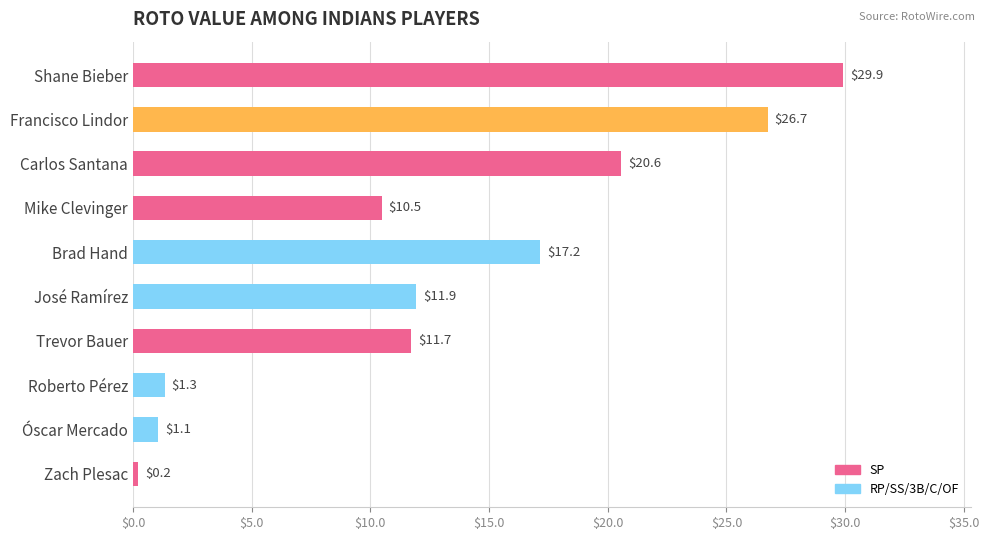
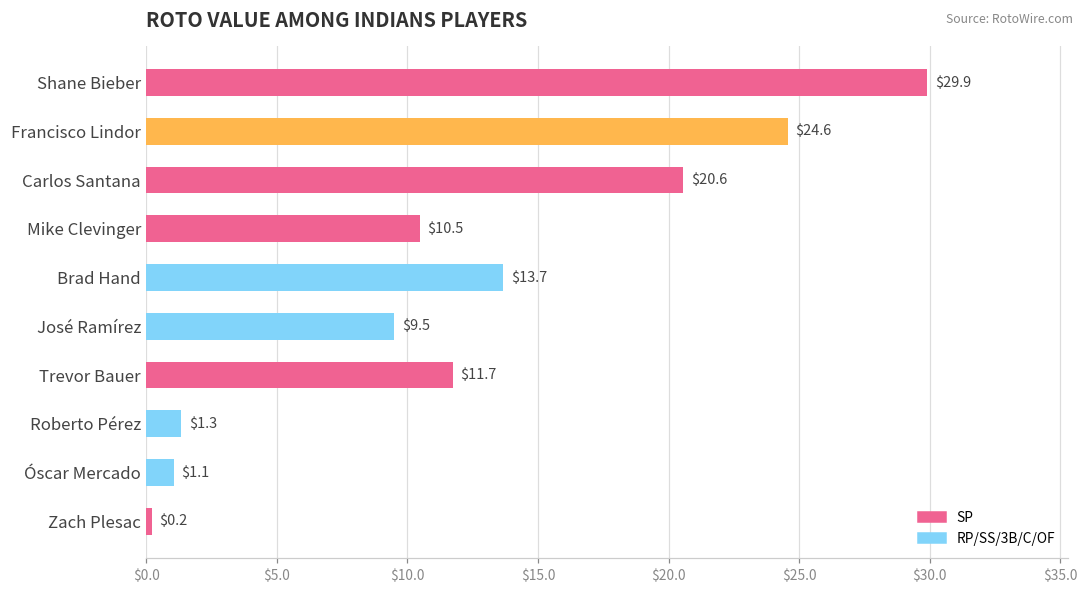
  {
    "Shane Bieber": "$29.9",
-   "Francisco Lindor": "$26.7",
+   "Francisco Lindor": "$24.6",
    "Carlos Santana": "$20.6",
    "Mike Clevinger": "$10.5",
-   "Brad Hand": "$17.2",
-   "José Ramírez": "$11.9",
+   "Brad Hand": "$13.7",
+   "José Ramírez": "$9.5",
    "Trevor Bauer": "$11.7",
    "Roberto Pérez": "$1.3",
    "Óscar Mercado": "$1.1",
    "Zach Plesac": "$0.2"
  }
